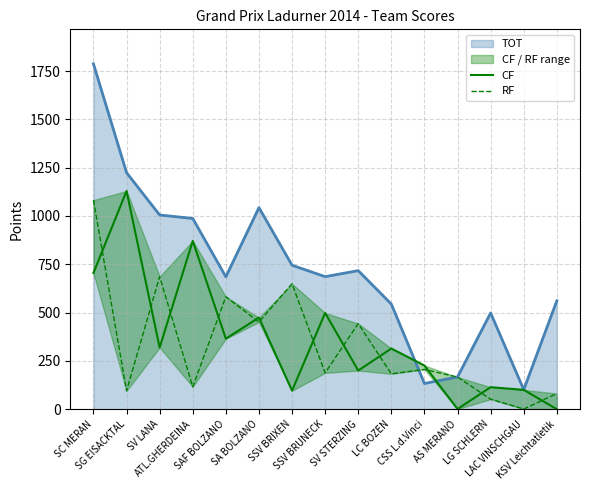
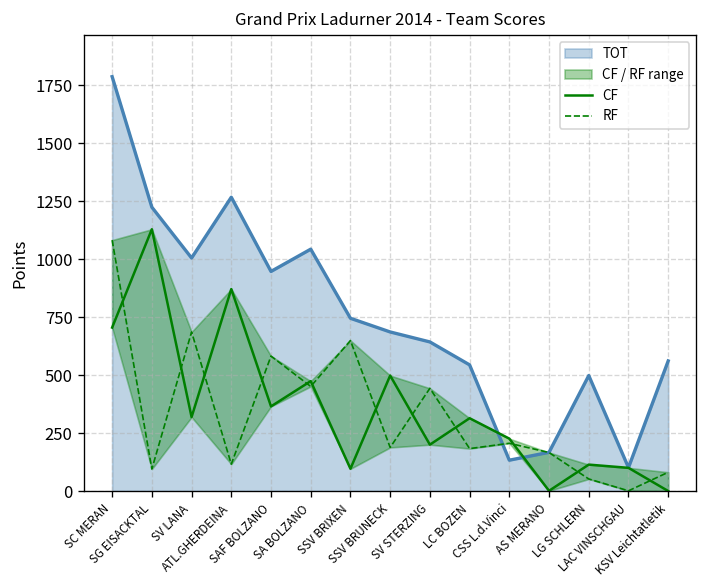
  {
    "TOT": {
      "SC MERAN": 1790,
      "SG EISACKTAL": 1220,
      "SV LANA": 1010,
-     "ATL.GHERDEINA": 990,
-     "SAF BOLZANO": 690,
+     "ATL.GHERDEINA": 1270,
+     "SAF BOLZANO": 950,
      "SA BOLZANO": 1040,
      "SSV BRIXEN": 750,
      "SSV BRUNECK": 690,
-     "SV STERZING": 720,
+     "SV STERZING": 640,
      "LC BOZEN": 540,
      "CSS L.d.Vinci": 130,
      "LG SCHLERN": 500,
      "KSV Leichtatletik": 560
    }
  }
